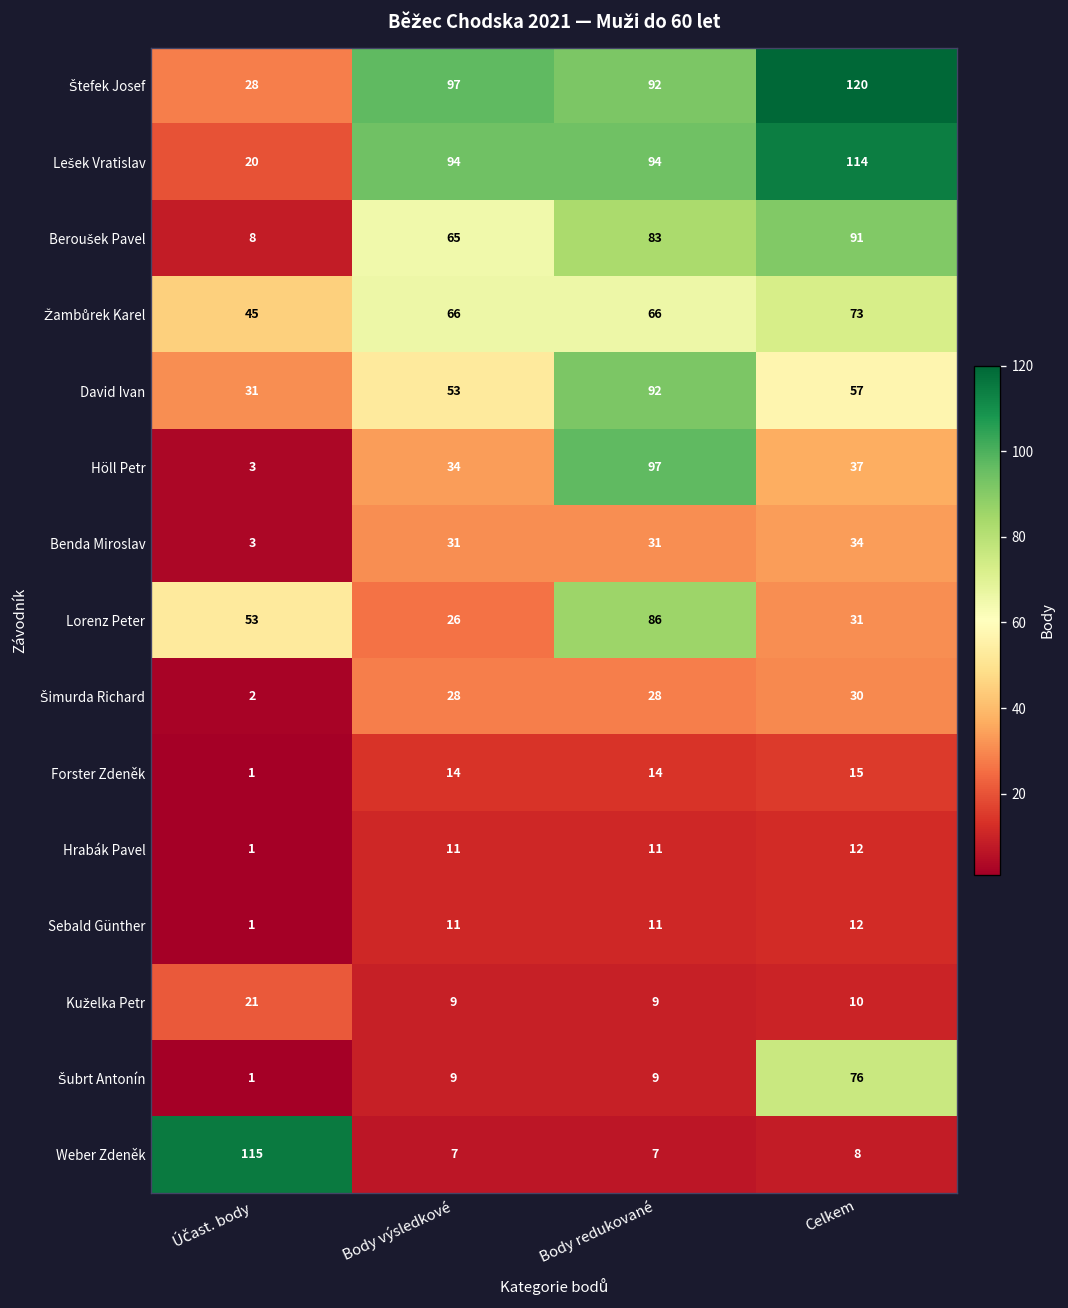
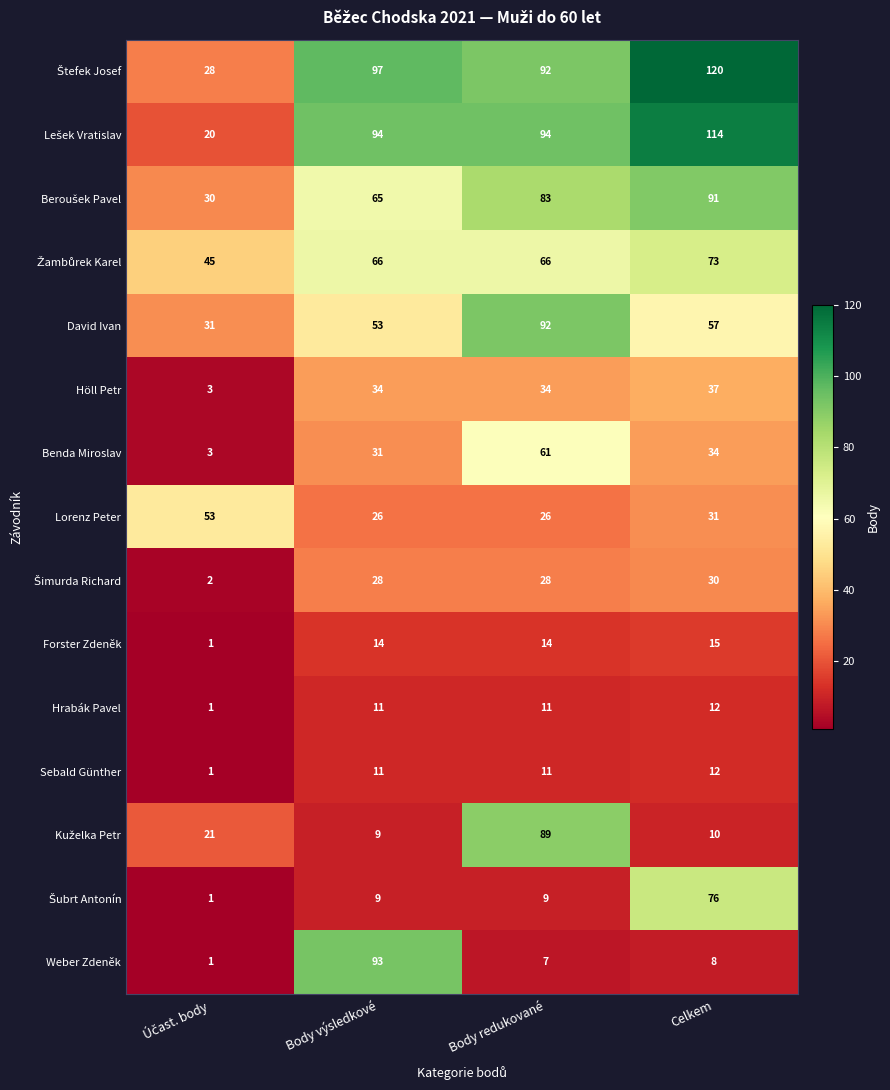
  {
    "Štefek Josef": {
      "Účast. body": 28,
      "Body výsledkové": 97,
      "Body redukované": 92,
      "Celkem": 120
    },
    "Lešek Vratislav": {
      "Účast. body": 20,
      "Body výsledkové": 94,
      "Body redukované": 94,
      "Celkem": 114
    },
    "Beroušek Pavel": {
-     "Účast. body": 8,
+     "Účast. body": 30,
      "Body výsledkové": 65,
      "Body redukované": 83,
      "Celkem": 91
    },
    "Žambůrek Karel": {
      "Účast. body": 45,
      "Body výsledkové": 66,
      "Body redukované": 66,
      "Celkem": 73
    },
    "David Ivan": {
      "Účast. body": 31,
      "Body výsledkové": 53,
      "Body redukované": 92,
      "Celkem": 57
    },
    "Höll Petr": {
      "Účast. body": 3,
      "Body výsledkové": 34,
-     "Body redukované": 97,
+     "Body redukované": 34,
      "Celkem": 37
    },
    "Benda Miroslav": {
      "Účast. body": 3,
      "Body výsledkové": 31,
-     "Body redukované": 31,
+     "Body redukované": 61,
      "Celkem": 34
    },
    "Lorenz Peter": {
      "Účast. body": 53,
      "Body výsledkové": 26,
-     "Body redukované": 86,
+     "Body redukované": 26,
      "Celkem": 31
    },
    "Šimurda Richard": {
      "Účast. body": 2,
      "Body výsledkové": 28,
      "Body redukované": 28,
      "Celkem": 30
    },
    "Forster Zdeněk": {
      "Účast. body": 1,
      "Body výsledkové": 14,
      "Body redukované": 14,
      "Celkem": 15
    },
    "Hrabák Pavel": {
      "Účast. body": 1,
      "Body výsledkové": 11,
      "Body redukované": 11,
      "Celkem": 12
    },
    "Sebald Günther": {
      "Účast. body": 1,
      "Body výsledkové": 11,
      "Body redukované": 11,
      "Celkem": 12
    },
    "Kuželka Petr": {
      "Účast. body": 21,
      "Body výsledkové": 9,
-     "Body redukované": 9,
+     "Body redukované": 89,
      "Celkem": 10
    },
    "Šubrt Antonín": {
      "Účast. body": 1,
      "Body výsledkové": 9,
      "Body redukované": 9,
      "Celkem": 76
    },
    "Weber Zdeněk": {
-     "Účast. body": 115,
-     "Body výsledkové": 7,
+     "Účast. body": 1,
+     "Body výsledkové": 93,
      "Body redukované": 7,
      "Celkem": 8
    }
  }
